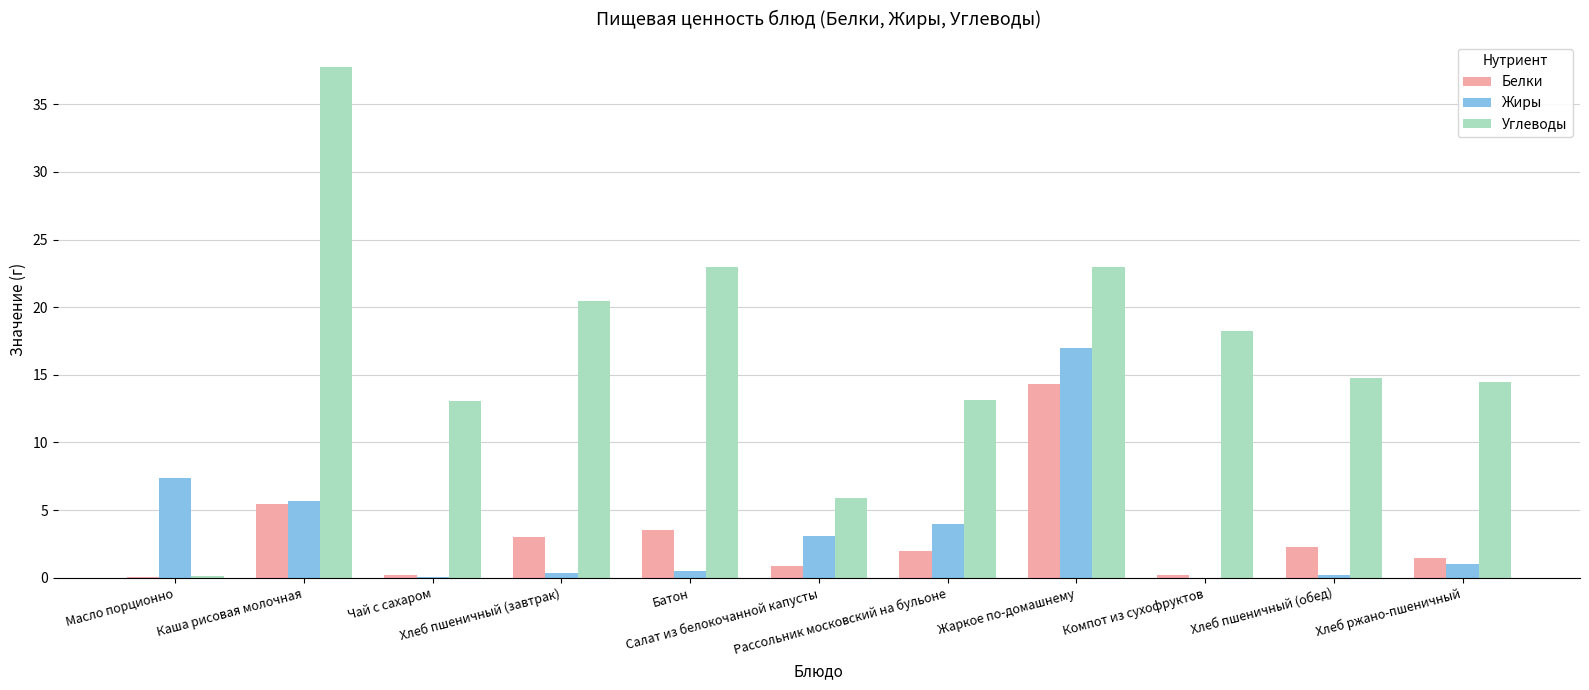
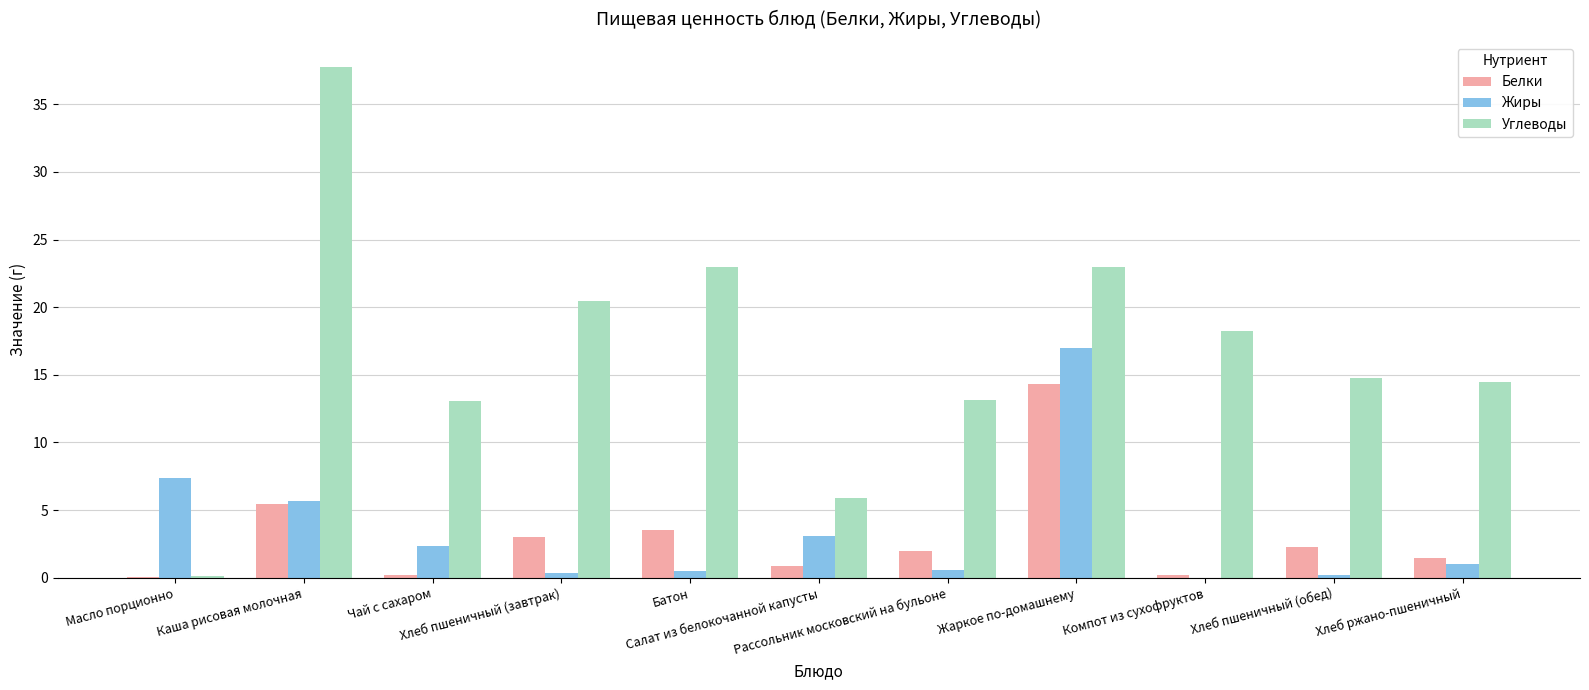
  {
    "Белки": {
      "Каша рисовая молочная": 5.5,
      "Чай с сахаром": 0.2,
      "Хлеб пшеничный (завтрак)": 3.0,
      "Батон": 3.5,
      "Салат из белокочанной капусты": 0.9,
      "Рассольник московский на бульоне": 2.0,
      "Жаркое по-домашнему": 14.3,
      "Компот из сухофруктов": 0.2,
      "Хлеб пшеничный (обед)": 2.3,
      "Хлеб ржано-пшеничный": 1.4
    },
    "Жиры": {
      "Масло порционно": 7.4,
      "Каша рисовая молочная": 5.7,
-     "Чай с сахаром": 0.1,
+     "Чай с сахаром": 2.4,
      "Хлеб пшеничный (завтрак)": 0.3,
      "Батон": 0.5,
      "Салат из белокочанной капусты": 3.1,
-     "Рассольник московский на бульоне": 4.0,
+     "Рассольник московский на бульоне": 0.5,
      "Жаркое по-домашнему": 17.0,
      "Компот из сухофруктов": 0.0,
      "Хлеб пшеничный (обед)": 0.2,
      "Хлеб ржано-пшеничный": 1.0
    },
    "Углеводы": {
      "Каша рисовая молочная": 37.7,
      "Чай с сахаром": 13.0,
      "Хлеб пшеничный (завтрак)": 20.5,
      "Батон": 23.0,
      "Салат из белокочанной капусты": 5.9,
      "Рассольник московский на бульоне": 13.1,
      "Жаркое по-домашнему": 23.0,
      "Компот из сухофруктов": 18.3,
      "Хлеб пшеничный (обед)": 14.8,
      "Хлеб ржано-пшеничный": 14.5
    }
  }
